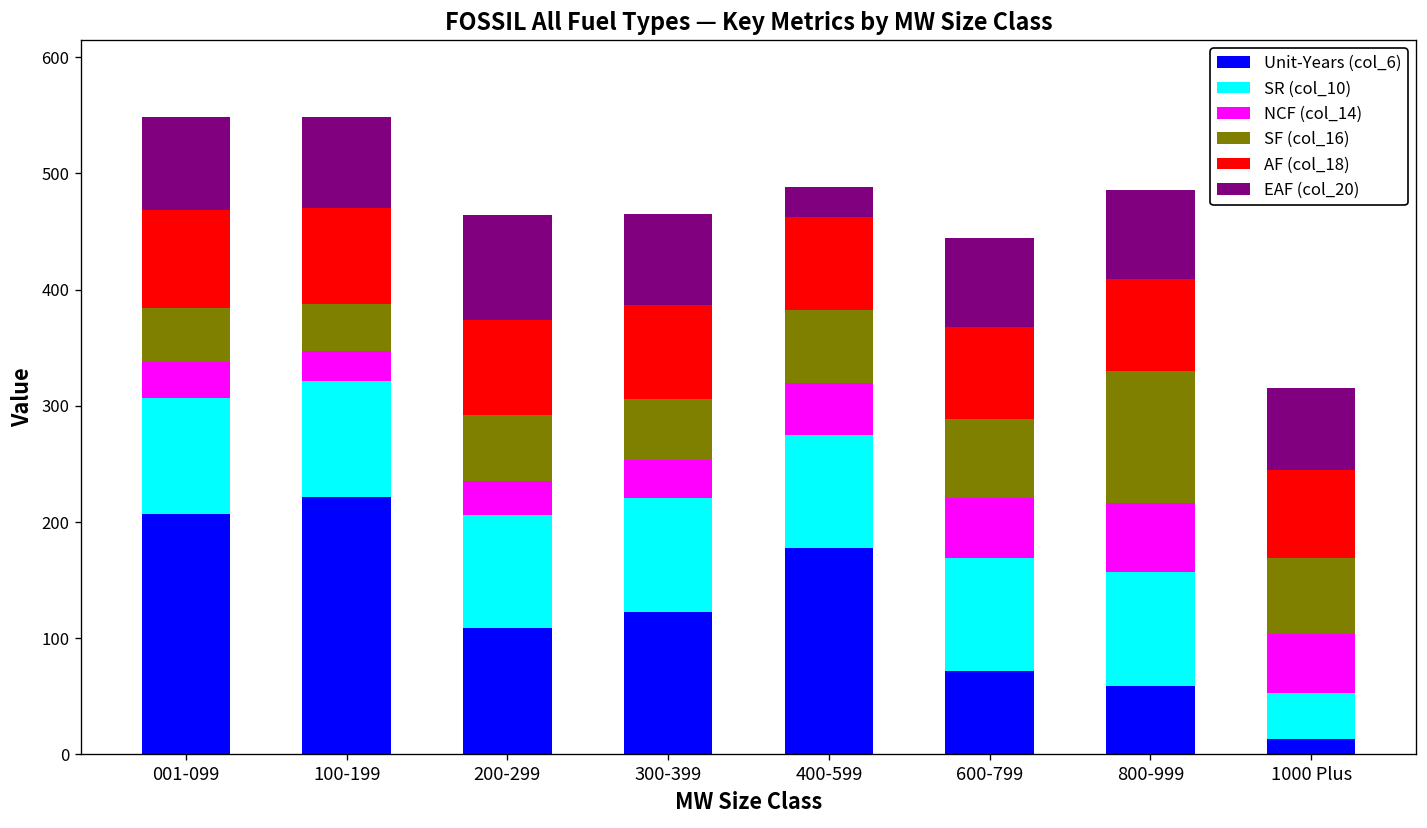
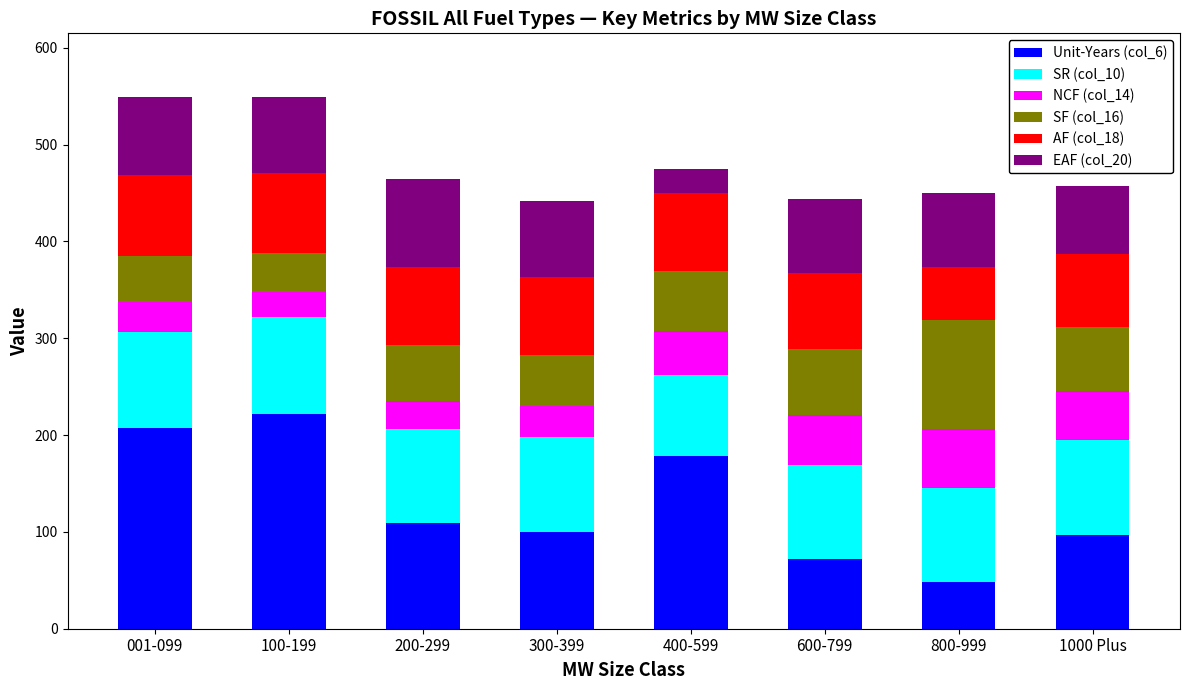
  {
    "Unit-Years (col_6)": {
      "001-099": 210,
      "100-199": 220,
      "200-299": 110,
-     "300-399": 120,
+     "300-399": 100,
      "400-599": 180,
      "600-799": 70,
-     "800-999": 60,
-     "1000 Plus": 10
+     "800-999": 50,
+     "1000 Plus": 100
    },
    "SR (col_10)": {
      "001-099": 100,
      "100-199": 100,
      "200-299": 100,
      "300-399": 100,
-     "400-599": 100,
+     "400-599": 80,
      "600-799": 100,
      "800-999": 100,
-     "1000 Plus": 40
+     "1000 Plus": 100
    },
    "NCF (col_14)": {
      "001-099": 30,
      "100-199": 30,
      "200-299": 30,
      "300-399": 30,
      "400-599": 40,
      "600-799": 50,
      "800-999": 60,
      "1000 Plus": 50
    },
    "SF (col_16)": {
      "001-099": 50,
      "100-199": 40,
      "200-299": 60,
      "300-399": 50,
      "400-599": 60,
      "600-799": 70,
      "800-999": 110,
      "1000 Plus": 70
    },
    "AF (col_18)": {
      "001-099": 80,
      "100-199": 80,
      "200-299": 80,
      "300-399": 80,
      "400-599": 80,
      "600-799": 80,
-     "800-999": 80,
+     "800-999": 50,
      "1000 Plus": 80
    },
    "EAF (col_20)": {
      "001-099": 80,
      "100-199": 80,
      "200-299": 90,
      "300-399": 80,
      "400-599": 30,
      "600-799": 80,
      "800-999": 80,
      "1000 Plus": 70
    }
  }
